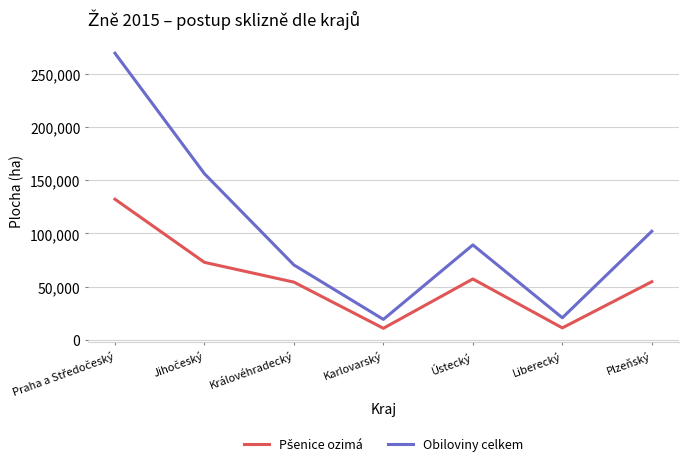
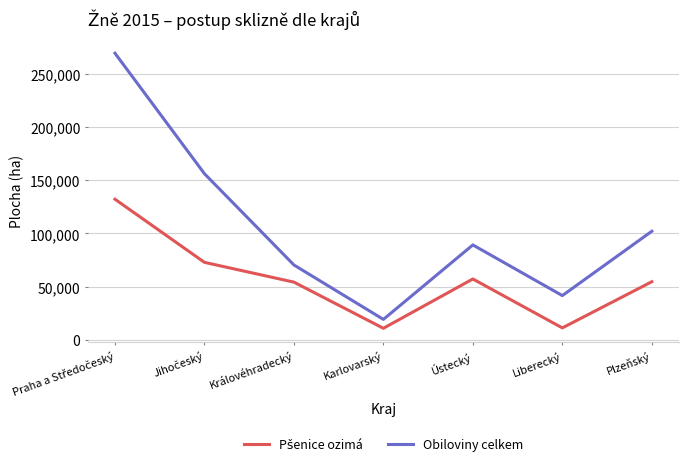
  {
    "Pšenice ozimá": {
      "Praha a Středočeský": "132,000",
      "Jihočeský": "73,000",
      "Královéhradecký": "54,000",
      "Karlovarský": "11,000",
      "Ústecký": "57,000",
      "Liberecký": "11,000",
      "Plzeňský": "55,000"
    },
    "Obiloviny celkem": {
      "Praha a Středočeský": "270,000",
      "Jihočeský": "156,000",
      "Královéhradecký": "70,000",
      "Karlovarský": "19,000",
      "Ústecký": "89,000",
-     "Liberecký": "21,000",
+     "Liberecký": "42,000",
      "Plzeňský": "102,000"
    }
  }
